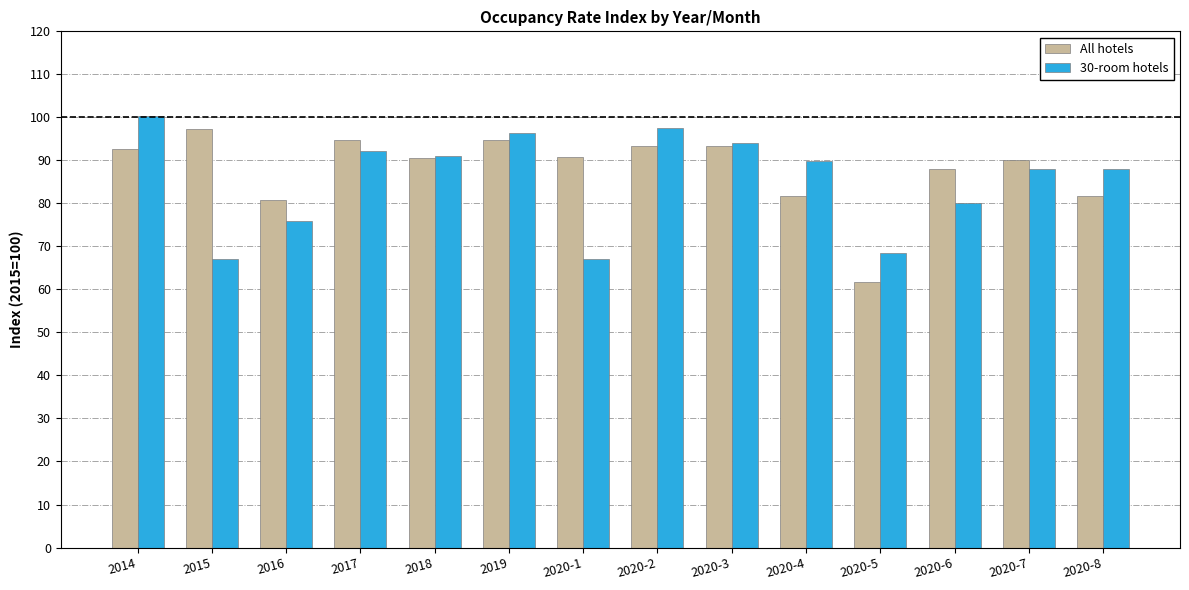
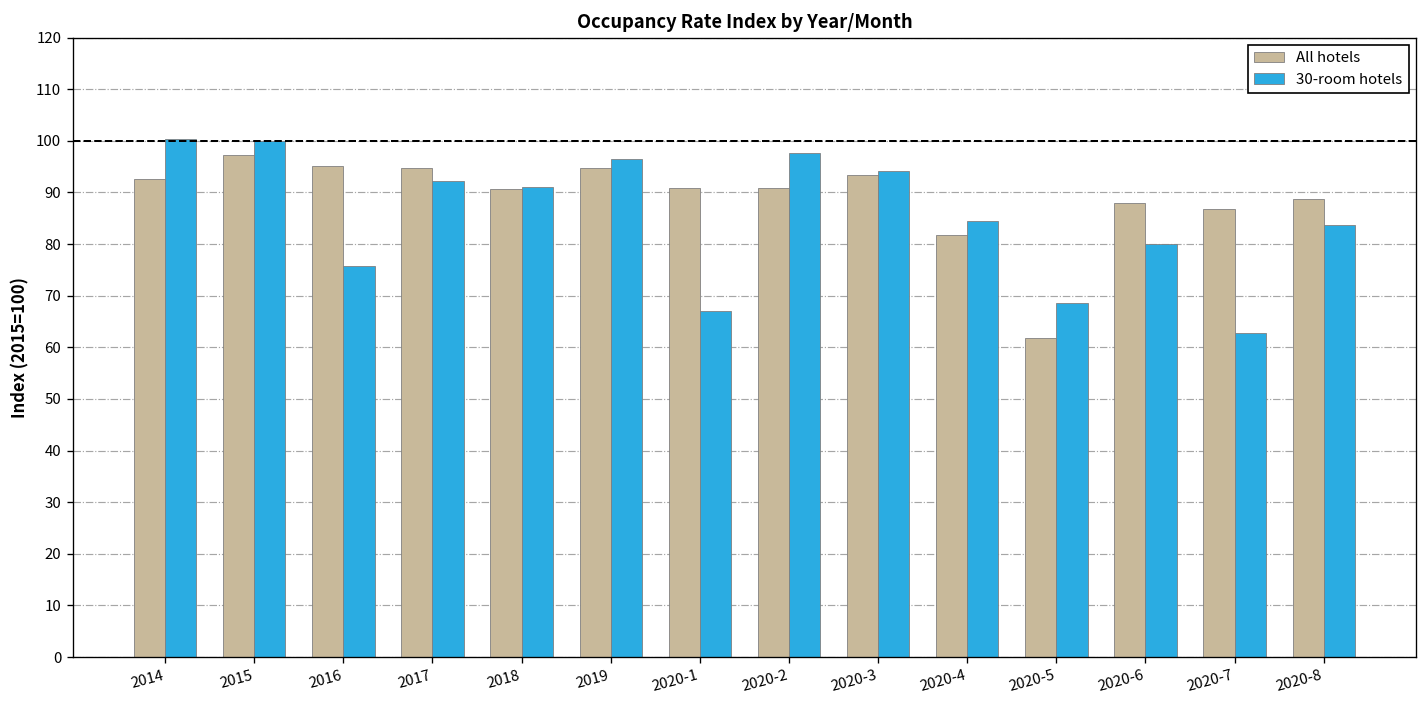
  {
    "All hotels": {
      "2014": 93,
      "2015": 97,
-     "2016": 81,
+     "2016": 95,
      "2017": 95,
      "2018": 91,
      "2019": 95,
      "2020-1": 91,
-     "2020-2": 93,
+     "2020-2": 91,
      "2020-3": 93,
      "2020-4": 82,
      "2020-5": 62,
      "2020-6": 88,
-     "2020-7": 90,
-     "2020-8": 82
+     "2020-7": 87,
+     "2020-8": 89
    },
    "30-room hotels": {
      "2014": 100,
-     "2015": 67,
+     "2015": 100,
      "2016": 76,
      "2017": 92,
      "2018": 91,
      "2019": 96,
      "2020-1": 67,
      "2020-2": 98,
      "2020-3": 94,
-     "2020-4": 90,
+     "2020-4": 84,
      "2020-5": 69,
      "2020-6": 80,
-     "2020-7": 88,
-     "2020-8": 88
+     "2020-7": 63,
+     "2020-8": 84
    }
  }
